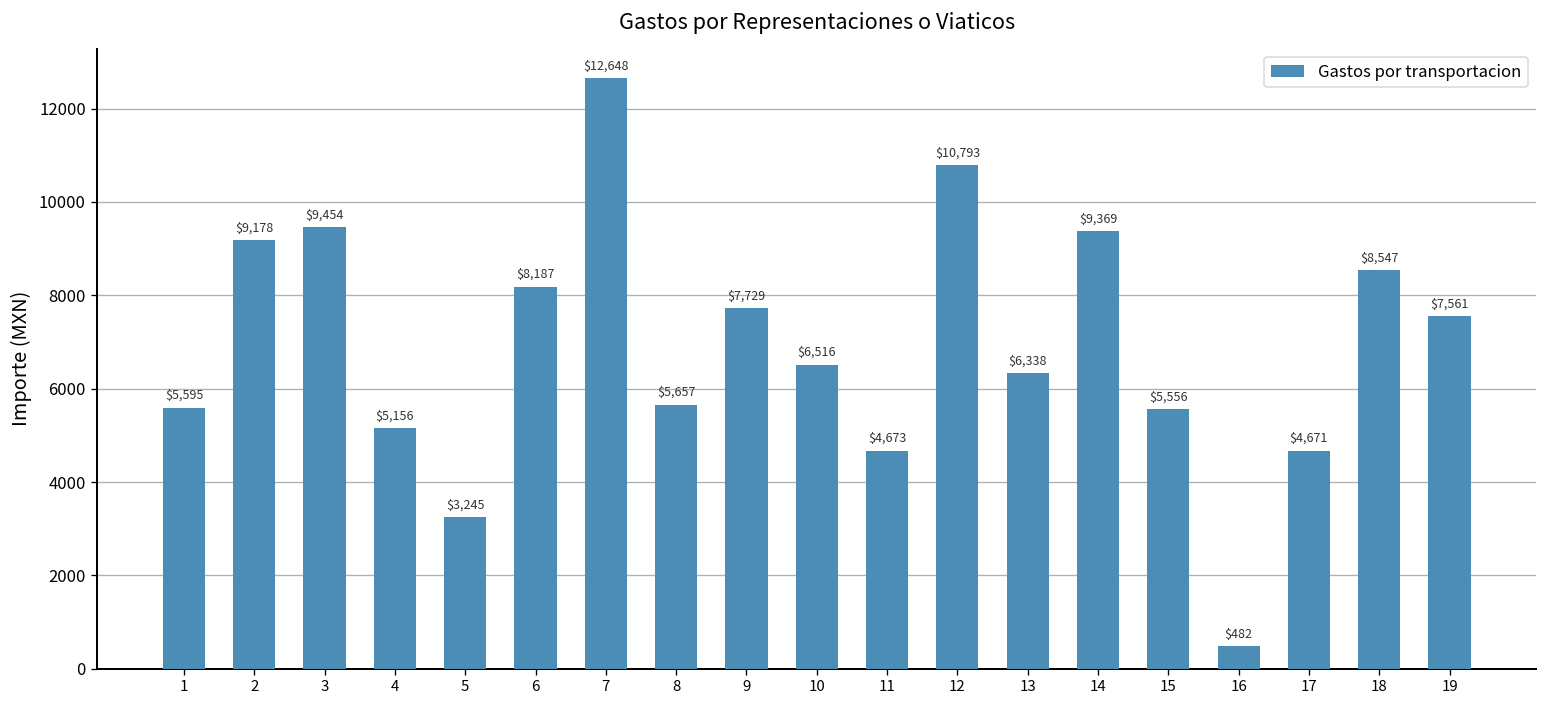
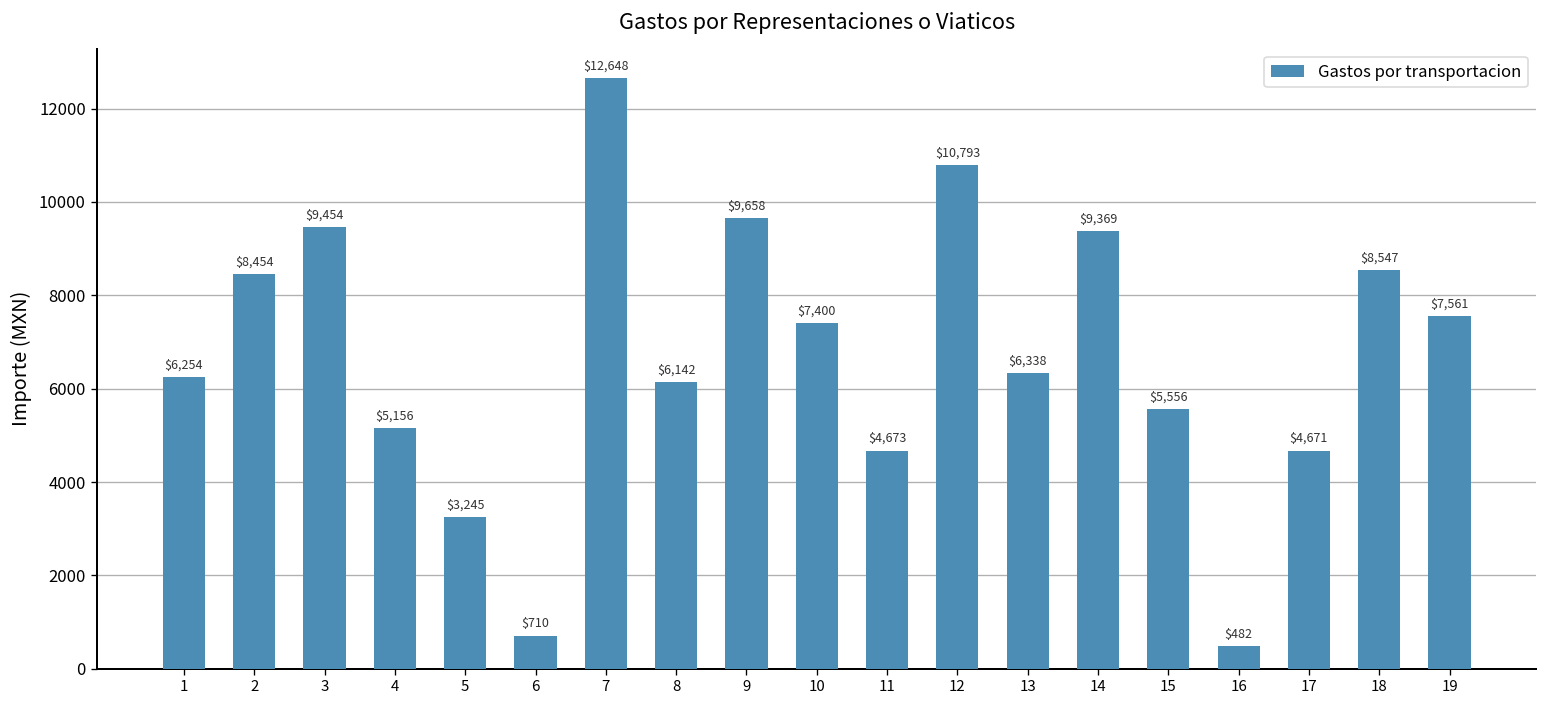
  {
-   "1": "$5,595",
-   "2": "$9,178",
+   "1": "$6,254",
+   "2": "$8,454",
    "3": "$9,454",
    "4": "$5,156",
    "5": "$3,245",
-   "6": "$8,187",
+   "6": "$710",
    "7": "$12,648",
-   "8": "$5,657",
-   "9": "$7,729",
-   "10": "$6,516",
+   "8": "$6,142",
+   "9": "$9,658",
+   "10": "$7,400",
    "11": "$4,673",
    "12": "$10,793",
    "13": "$6,338",
    "14": "$9,369",
    "15": "$5,556",
    "16": "$482",
    "17": "$4,671",
    "18": "$8,547",
    "19": "$7,561"
  }
